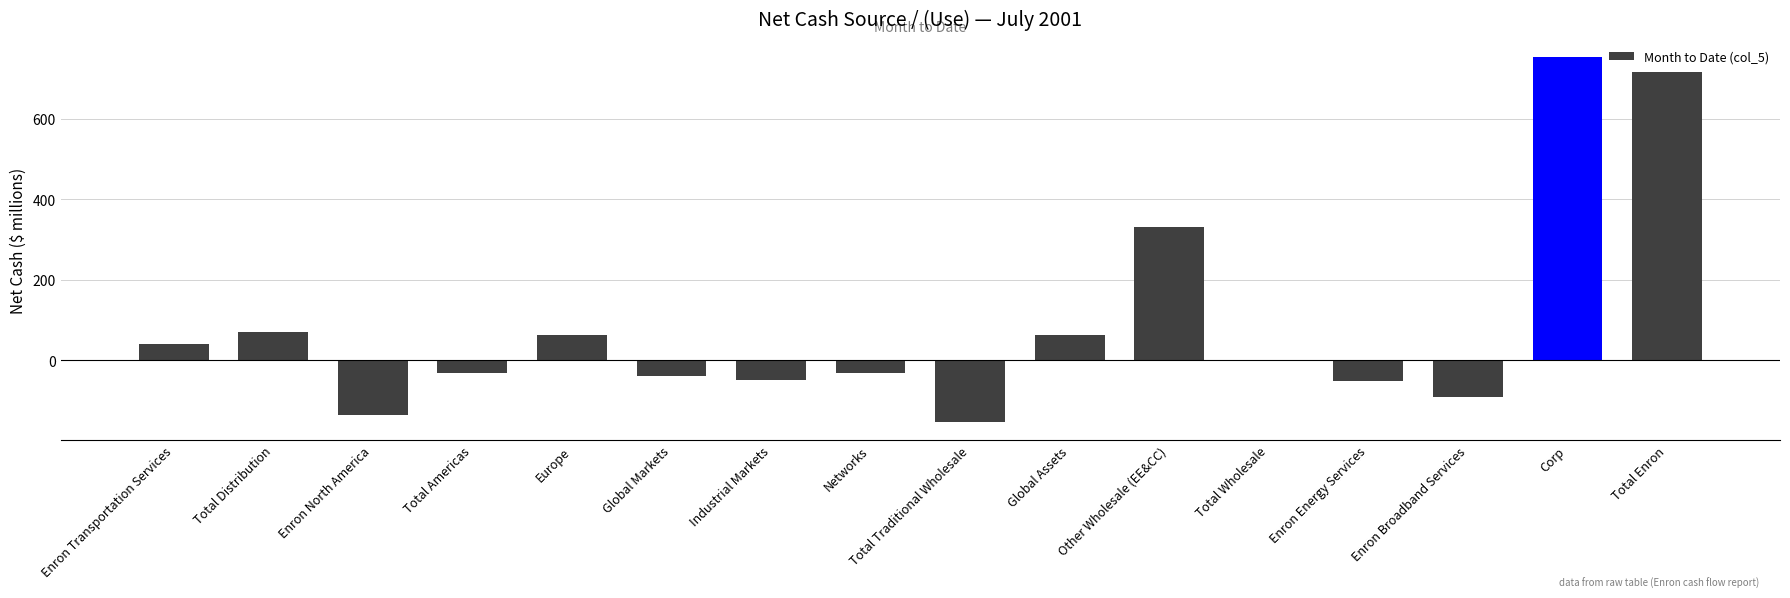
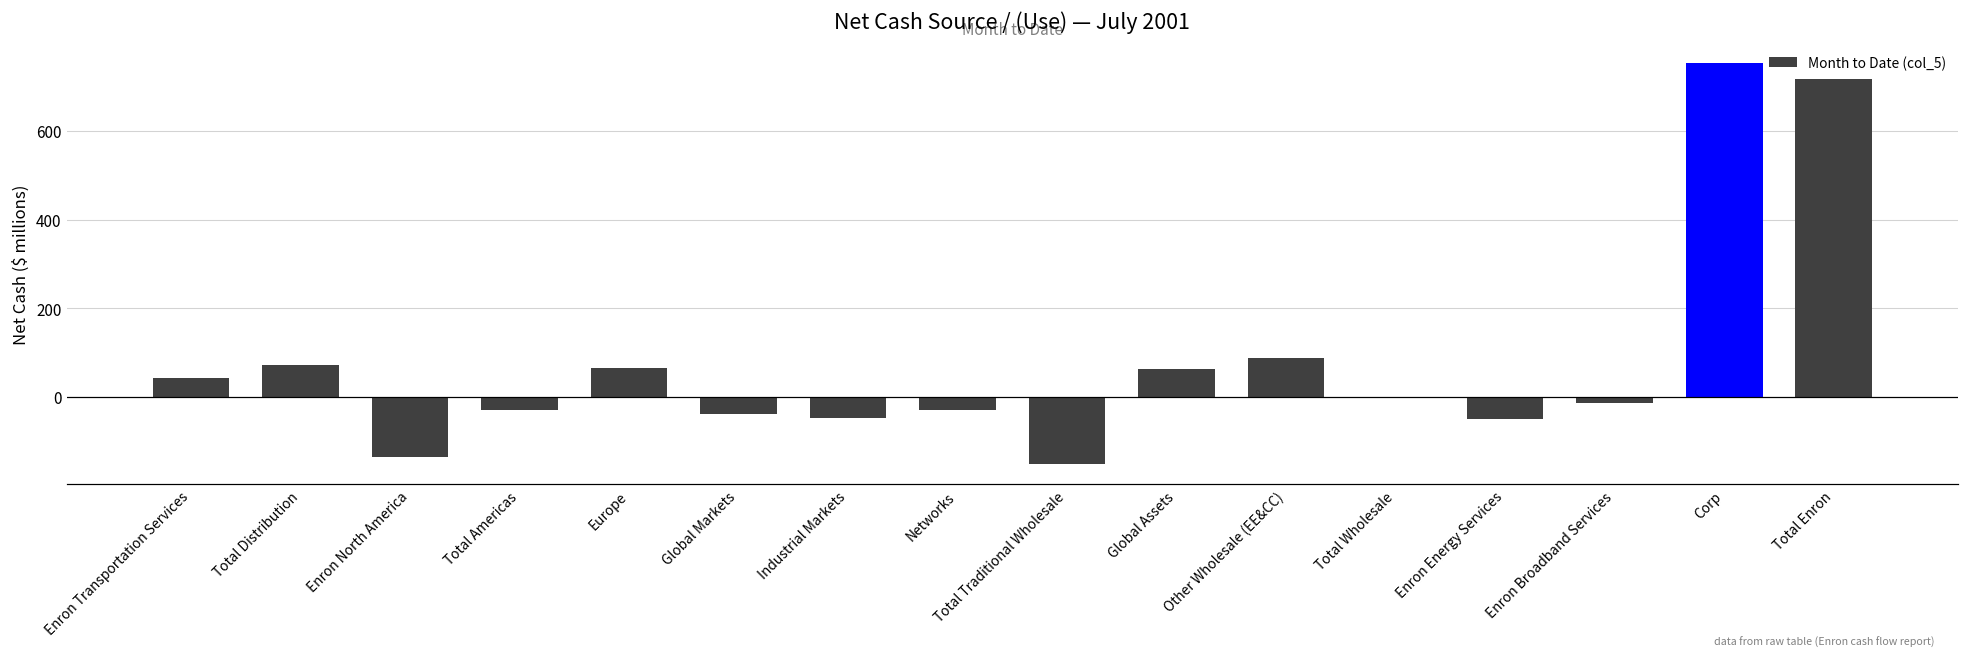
  {
    "Enron Transportation Services": 40,
    "Total Distribution": 70,
    "Enron North America": -140,
    "Total Americas": -30,
    "Europe": 60,
    "Global Markets": -40,
    "Industrial Markets": -50,
    "Networks": -30,
    "Total Traditional Wholesale": -150,
    "Global Assets": 60,
-   "Other Wholesale (EE&CC)": 330,
+   "Other Wholesale (EE&CC)": 90,
    "Enron Energy Services": -50,
-   "Enron Broadband Services": -90,
+   "Enron Broadband Services": -10,
    "Corp": 750,
    "Total Enron": 720
  }
